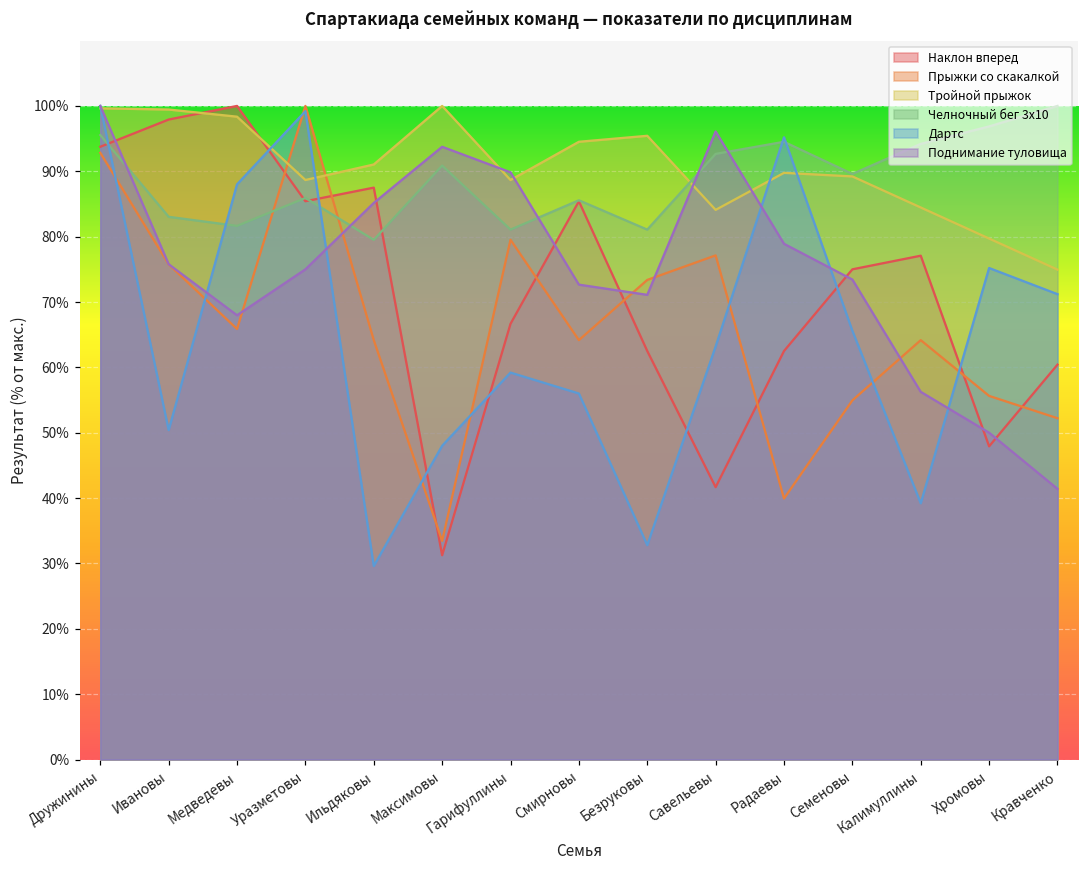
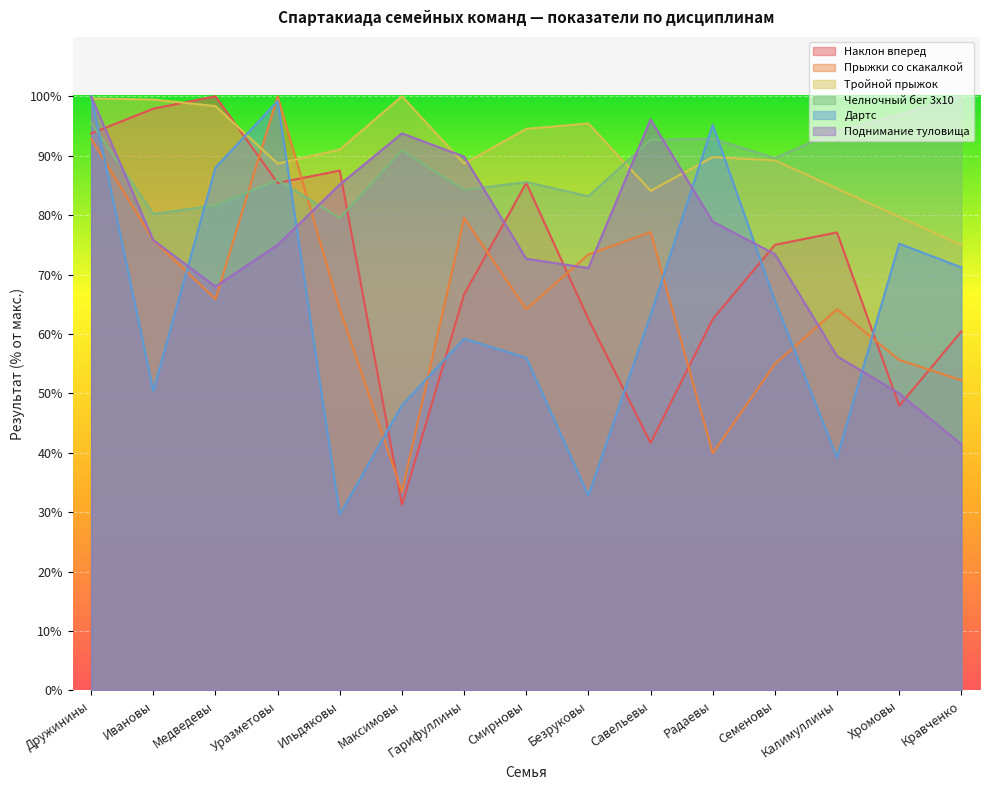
  {
    "Челночный бег 3х10": {
      "Дружинины": "96%",
-     "Ивановы": "83%",
+     "Ивановы": "80%",
      "Медведевы": "82%",
      "Уразметовы": "86%",
      "Ильдяковы": "80%",
      "Максимовы": "91%",
-     "Гарифуллины": "81%",
-     "Безруковы": "81%",
+     "Гарифуллины": "84%",
+     "Безруковы": "83%",
      "Савельевы": "93%",
-     "Радаевы": "95%"
+     "Радаевы": "93%"
    }
  }
